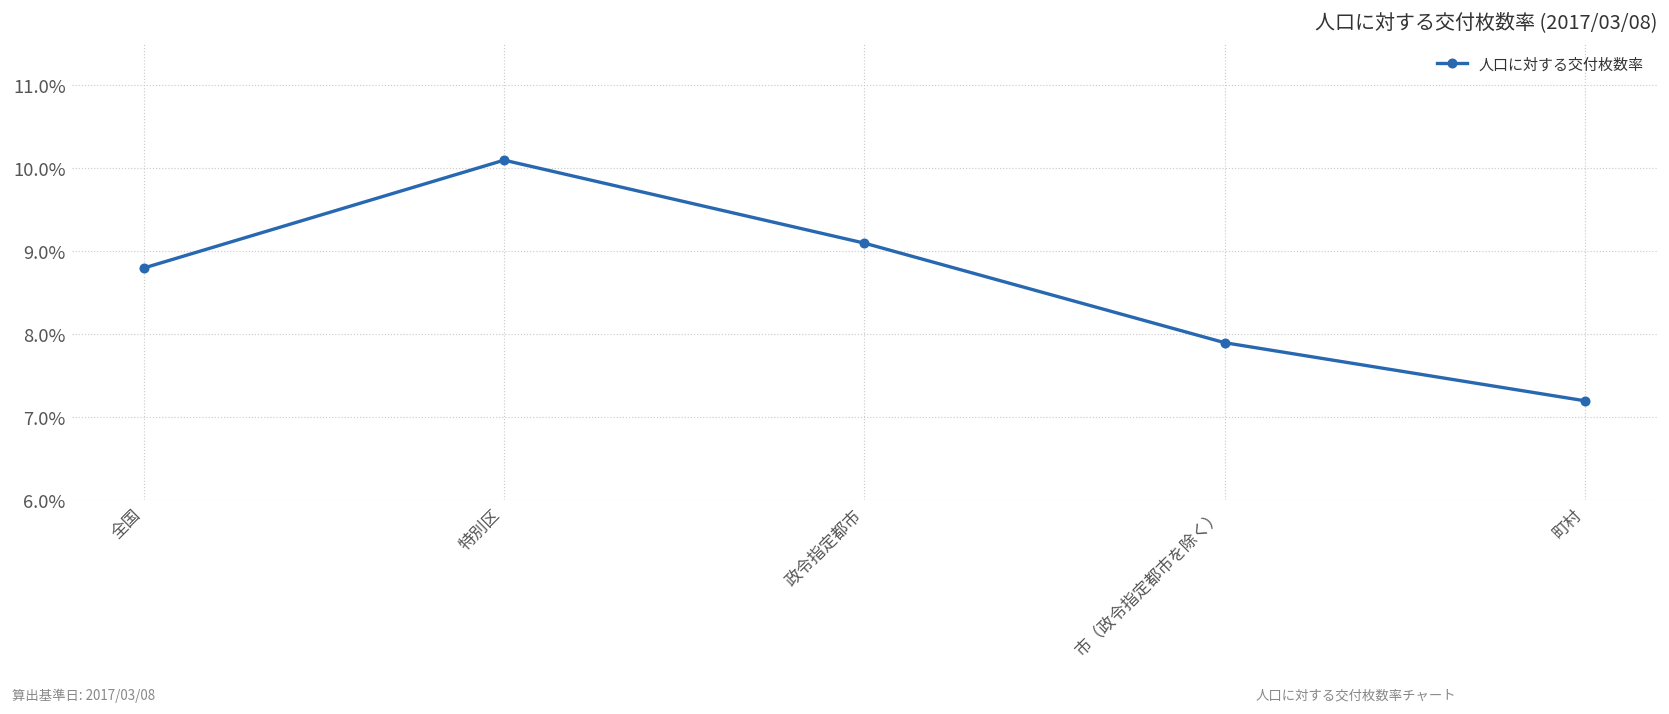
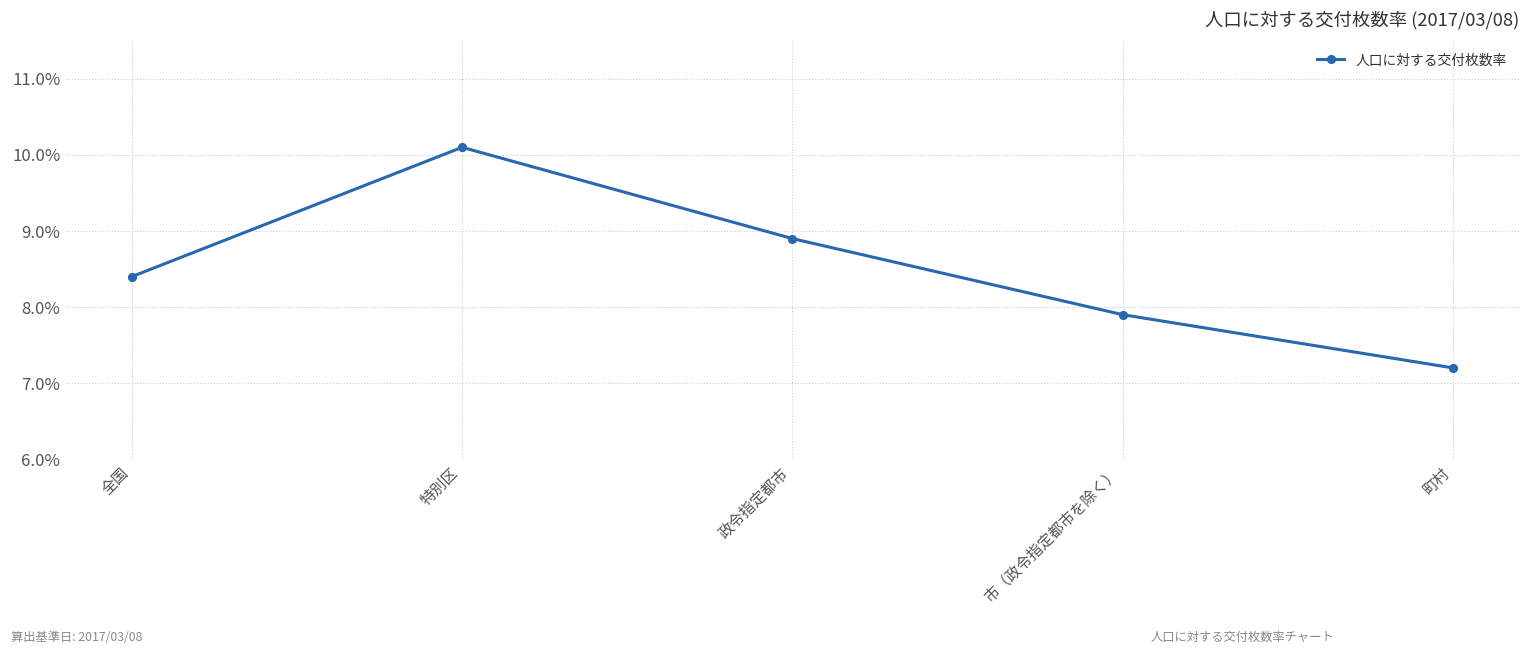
  {
-   "全国": "8.8%",
+   "全国": "8.4%",
    "特別区": "10.1%",
-   "政令指定都市": "9.1%",
+   "政令指定都市": "8.9%",
    "市（政令指定都市を除く）": "7.9%",
    "町村": "7.2%"
  }
